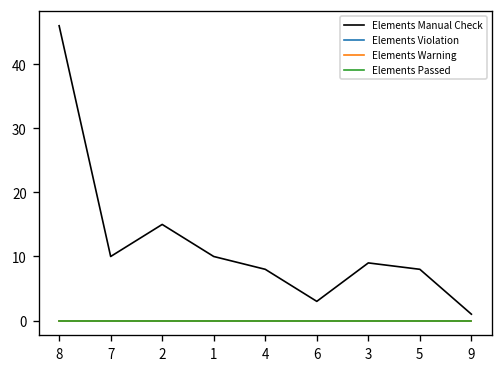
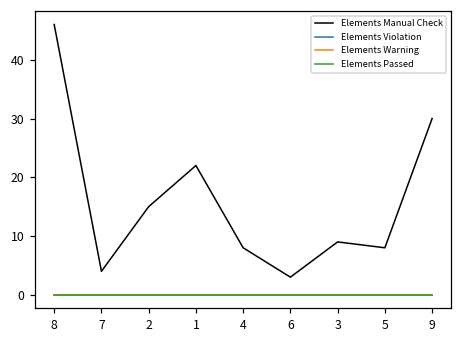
  {
    "Elements Manual Check": {
      "8": 46,
-     "7": 10,
+     "7": 4,
      "2": 15,
-     "1": 10,
+     "1": 22,
      "4": 8,
      "6": 3,
      "3": 9,
      "5": 8,
-     "9": 1
+     "9": 30
    },
    "Elements Passed": {
      "8": 0,
      "7": 0,
      "2": 0,
      "1": 0,
      "4": 0,
      "6": 0,
      "3": 0,
      "5": 0,
      "9": 0
    }
  }
